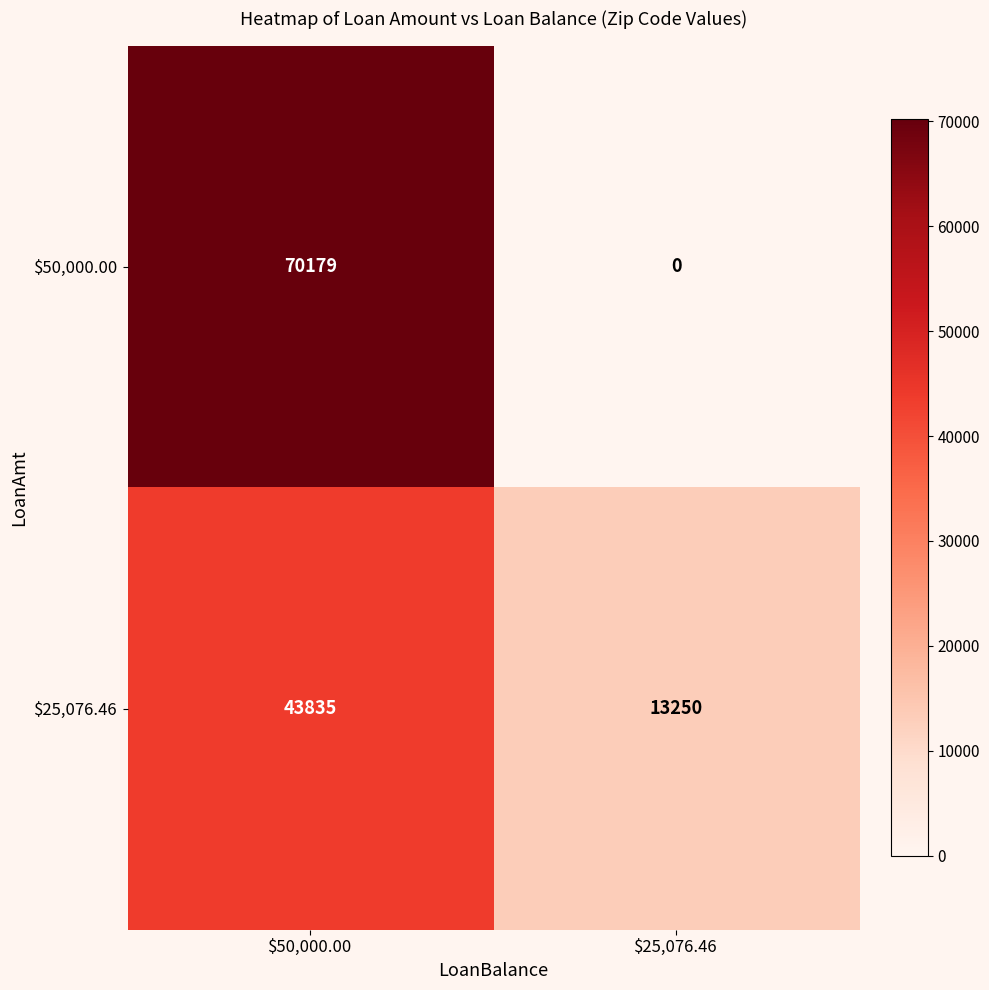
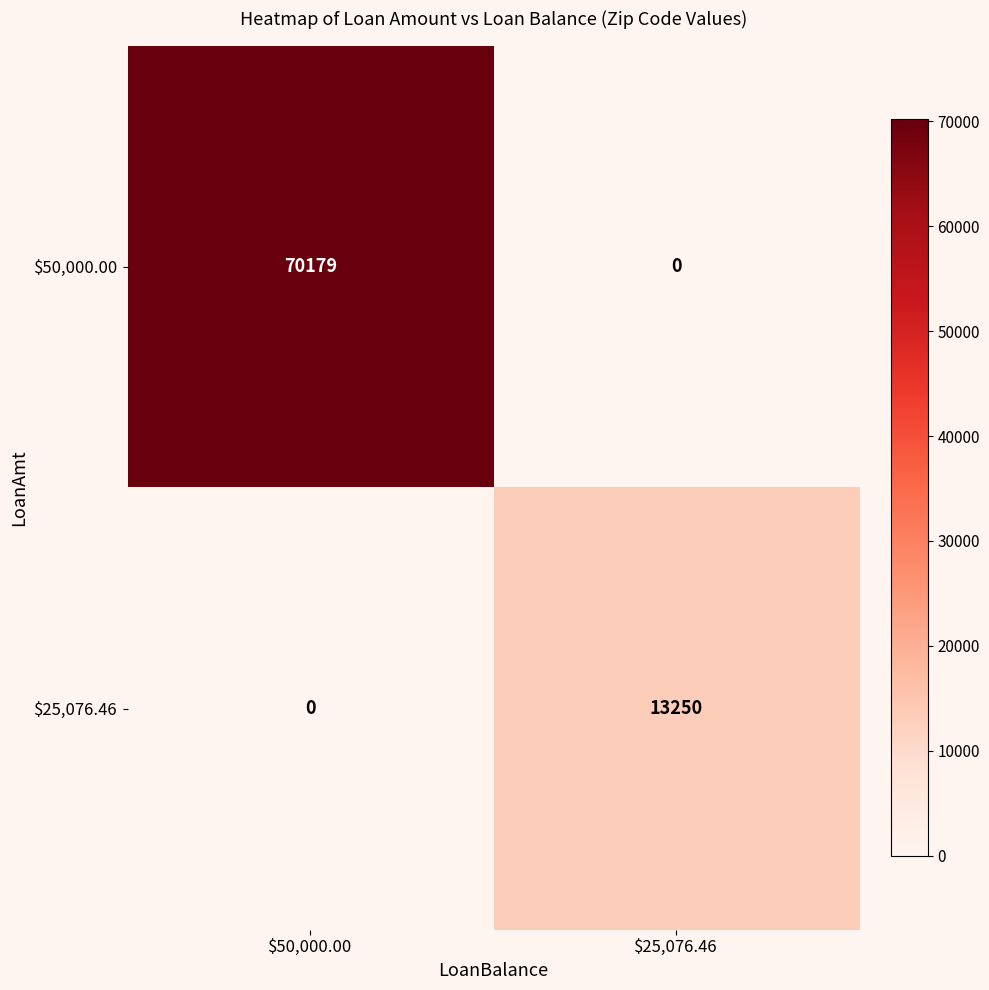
  {
    "$50,000.00": {
      "$50,000.00": 70179,
      "$25,076.46": 0
    },
    "$25,076.46": {
-     "$50,000.00": 43835,
+     "$50,000.00": 0,
      "$25,076.46": 13250
    }
  }
